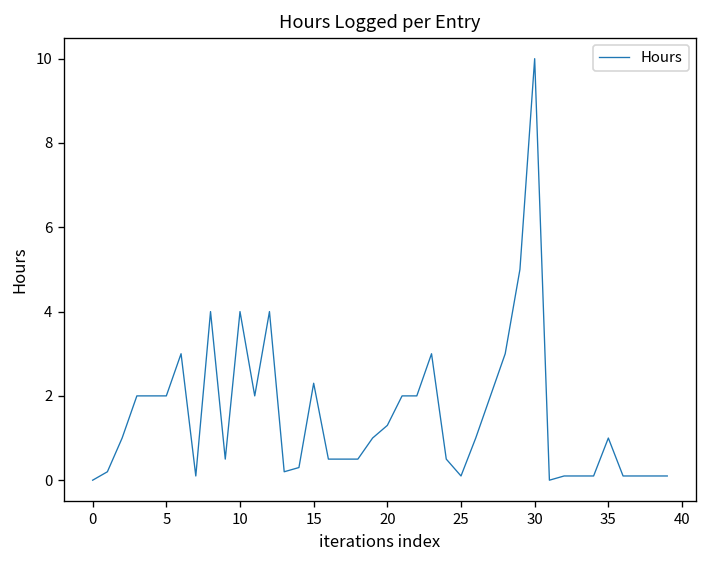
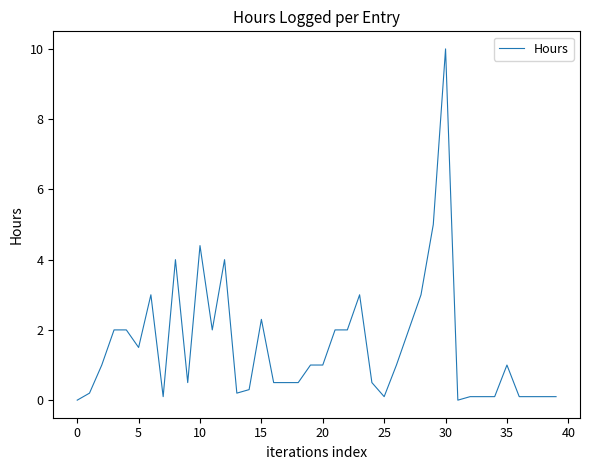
  {
    "0": 0.0,
-   "5": 2.0,
-   "10": 4.0,
+   "5": 1.5,
+   "10": 4.4,
    "15": 2.3,
-   "20": 1.3,
+   "20": 1.0,
    "25": 0.1,
    "30": 10.0,
    "35": 1.0
  }
